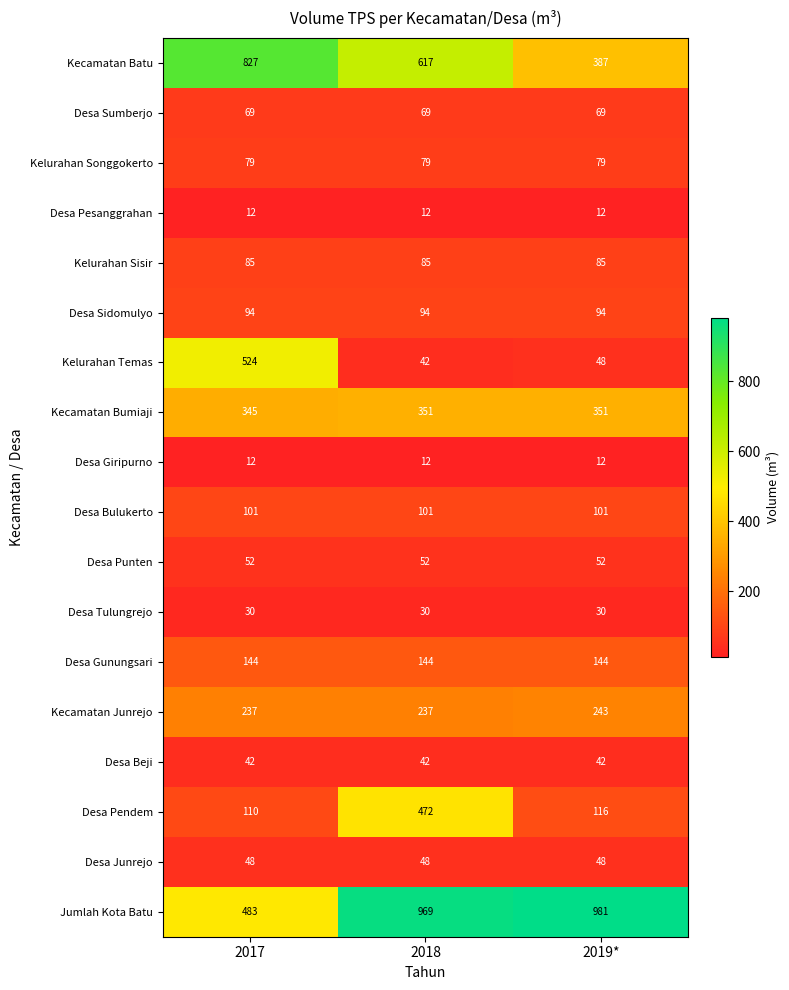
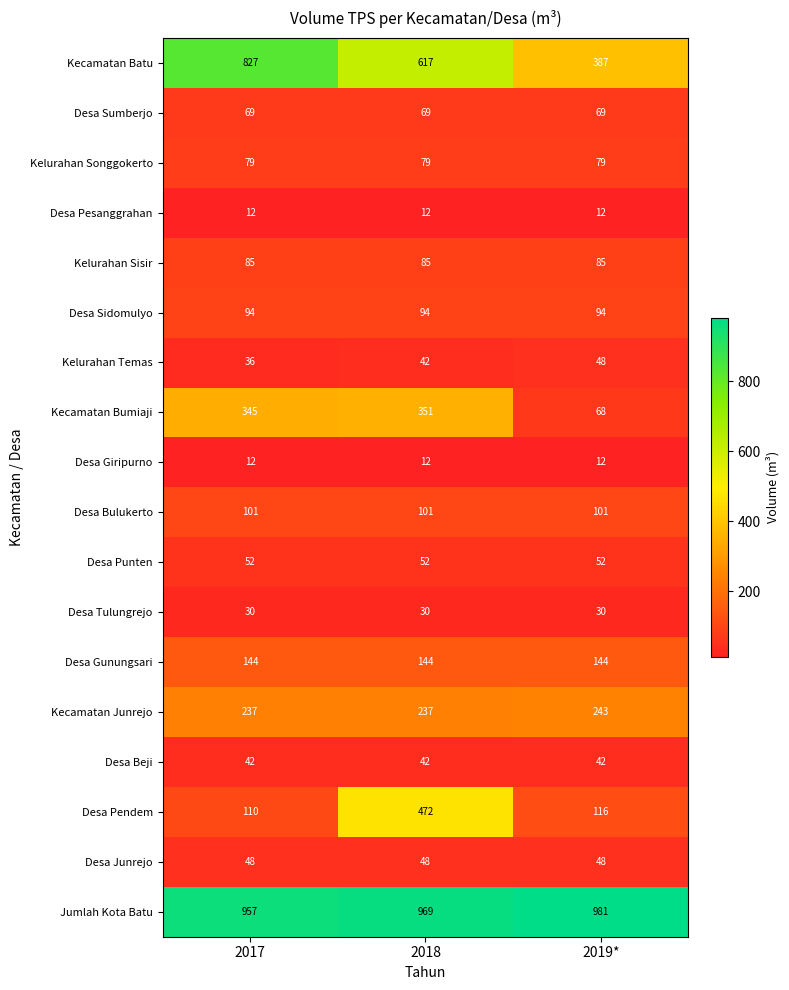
  {
    "Kecamatan Batu": {
      "2017": 827,
      "2018": 617,
      "2019*": 387
    },
    "Desa Sumberjo": {
      "2017": 69,
      "2018": 69,
      "2019*": 69
    },
    "Kelurahan Songgokerto": {
      "2017": 79,
      "2018": 79,
      "2019*": 79
    },
    "Desa Pesanggrahan": {
      "2017": 12,
      "2018": 12,
      "2019*": 12
    },
    "Kelurahan Sisir": {
      "2017": 85,
      "2018": 85,
      "2019*": 85
    },
    "Desa Sidomulyo": {
      "2017": 94,
      "2018": 94,
      "2019*": 94
    },
    "Kelurahan Temas": {
-     "2017": 524,
+     "2017": 36,
      "2018": 42,
      "2019*": 48
    },
    "Kecamatan Bumiaji": {
      "2017": 345,
      "2018": 351,
-     "2019*": 351
+     "2019*": 68
    },
    "Desa Giripurno": {
      "2017": 12,
      "2018": 12,
      "2019*": 12
    },
    "Desa Bulukerto": {
      "2017": 101,
      "2018": 101,
      "2019*": 101
    },
    "Desa Punten": {
      "2017": 52,
      "2018": 52,
      "2019*": 52
    },
    "Desa Tulungrejo": {
      "2017": 30,
      "2018": 30,
      "2019*": 30
    },
    "Desa Gunungsari": {
      "2017": 144,
      "2018": 144,
      "2019*": 144
    },
    "Kecamatan Junrejo": {
      "2017": 237,
      "2018": 237,
      "2019*": 243
    },
    "Desa Beji": {
      "2017": 42,
      "2018": 42,
      "2019*": 42
    },
    "Desa Pendem": {
      "2017": 110,
      "2018": 472,
      "2019*": 116
    },
    "Desa Junrejo": {
      "2017": 48,
      "2018": 48,
      "2019*": 48
    },
    "Jumlah Kota Batu": {
-     "2017": 483,
+     "2017": 957,
      "2018": 969,
      "2019*": 981
    }
  }
